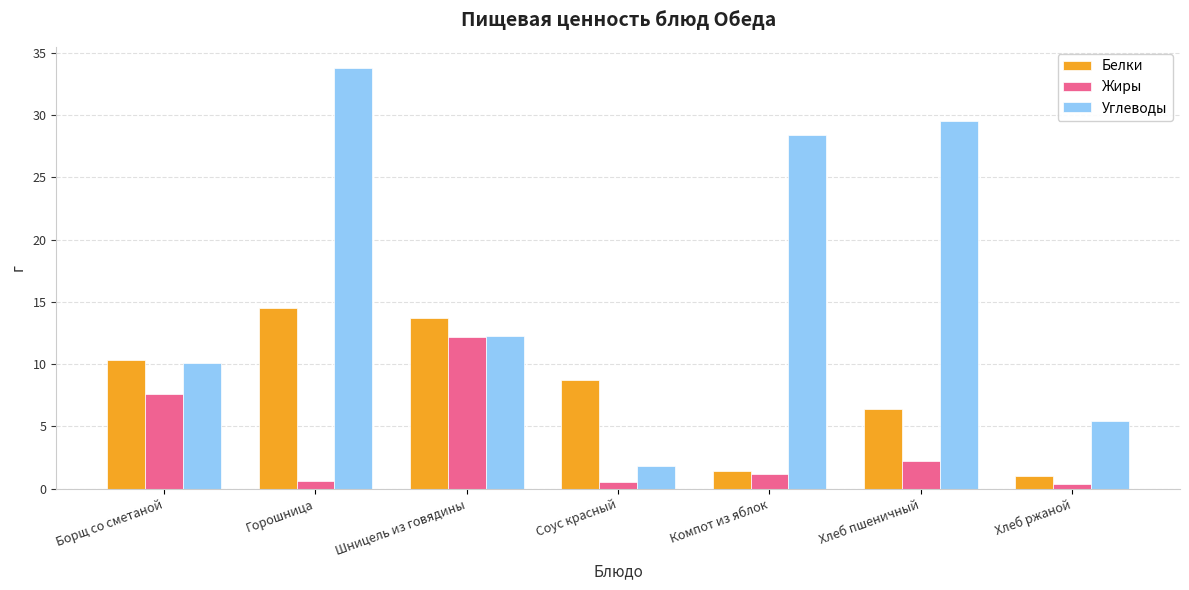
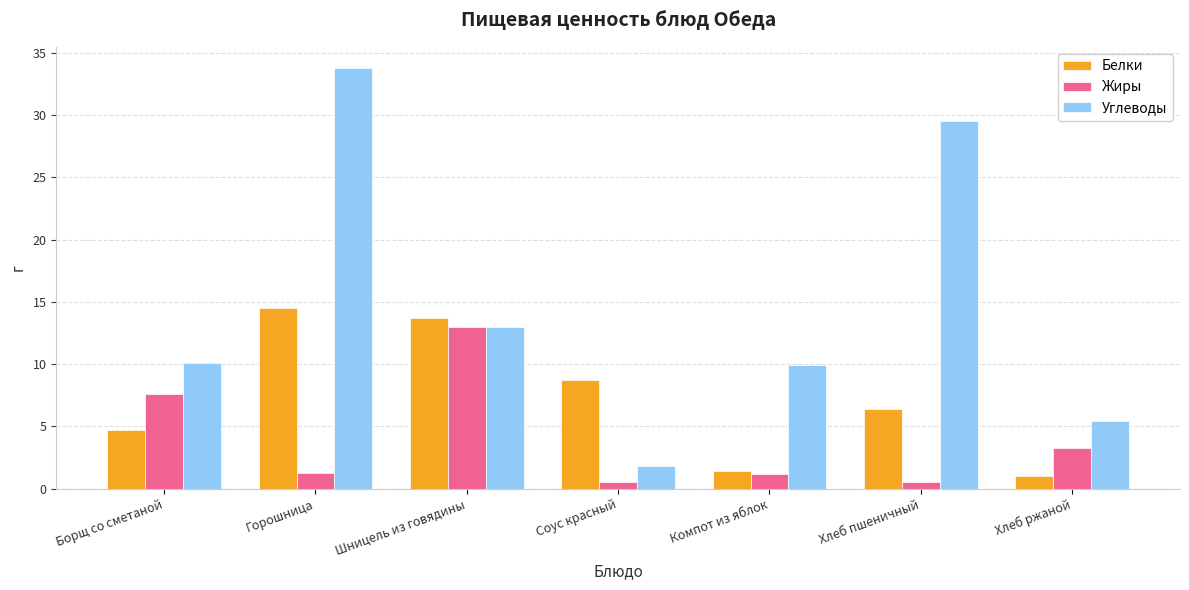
  {
    "Белки": {
-     "Борщ со сметаной": 10.3,
+     "Борщ со сметаной": 4.7,
      "Горошница": 14.5,
      "Шницель из говядины": 13.7,
      "Соус красный": 8.7,
      "Компот из яблок": 1.4,
      "Хлеб пшеничный": 6.4,
      "Хлеб ржаной": 1.0
    },
    "Жиры": {
      "Борщ со сметаной": 7.6,
-     "Горошница": 0.6,
-     "Шницель из говядины": 12.2,
+     "Горошница": 1.3,
+     "Шницель из говядины": 13.0,
      "Соус красный": 0.5,
      "Компот из яблок": 1.2,
-     "Хлеб пшеничный": 2.2,
-     "Хлеб ржаной": 0.4
+     "Хлеб пшеничный": 0.5,
+     "Хлеб ржаной": 3.3
    },
    "Углеводы": {
      "Борщ со сметаной": 10.1,
      "Горошница": 33.8,
-     "Шницель из говядины": 12.3,
+     "Шницель из говядины": 13.0,
      "Соус красный": 1.8,
-     "Компот из яблок": 28.4,
+     "Компот из яблок": 9.9,
      "Хлеб пшеничный": 29.5,
      "Хлеб ржаной": 5.4
    }
  }
